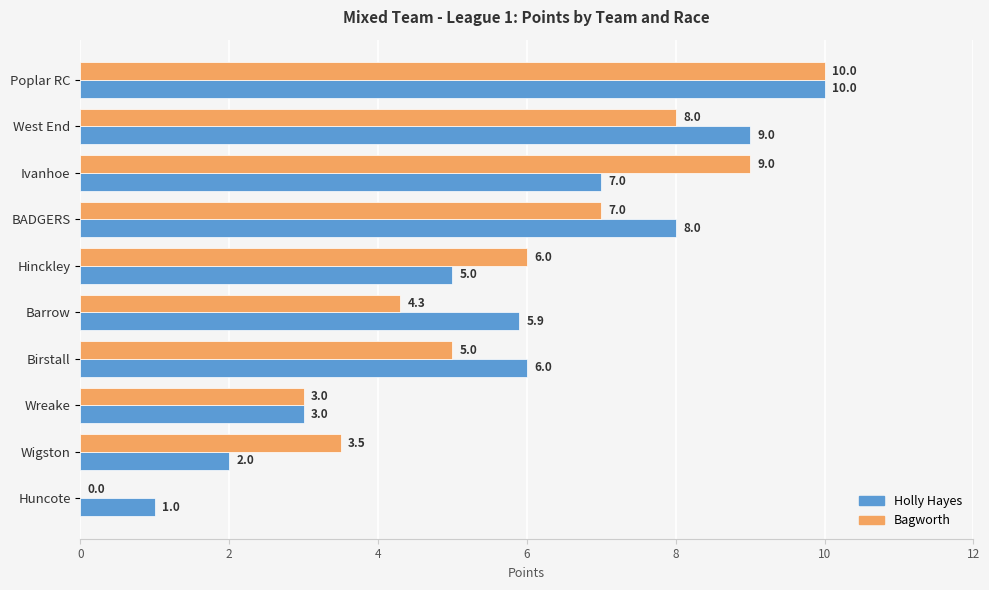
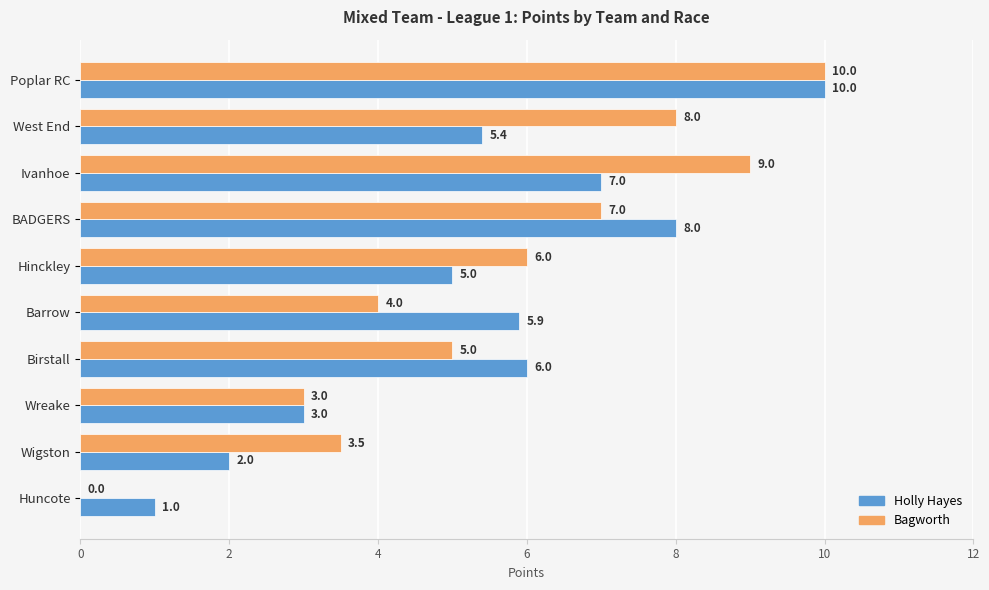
  {
    "Holly Hayes": {
      "Poplar RC": 10.0,
-     "West End": 9.0,
+     "West End": 5.4,
      "Ivanhoe": 7.0,
      "BADGERS": 8.0,
      "Hinckley": 5.0,
      "Barrow": 5.9,
      "Birstall": 6.0,
      "Wreake": 3.0,
      "Wigston": 2.0,
      "Huncote": 1.0
    },
    "Bagworth": {
      "Poplar RC": 10.0,
      "West End": 8.0,
      "Ivanhoe": 9.0,
      "BADGERS": 7.0,
      "Hinckley": 6.0,
-     "Barrow": 4.3,
+     "Barrow": 4.0,
      "Birstall": 5.0,
      "Wreake": 3.0,
      "Wigston": 3.5,
      "Huncote": 0.0
    }
  }
